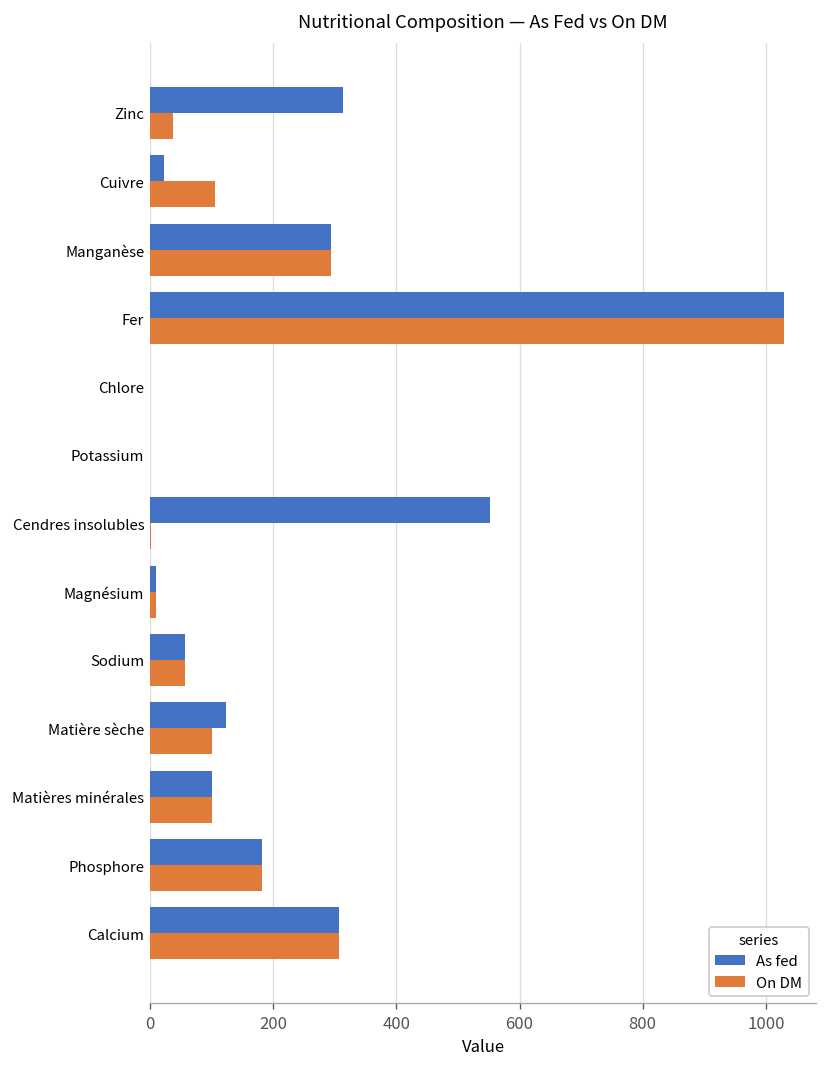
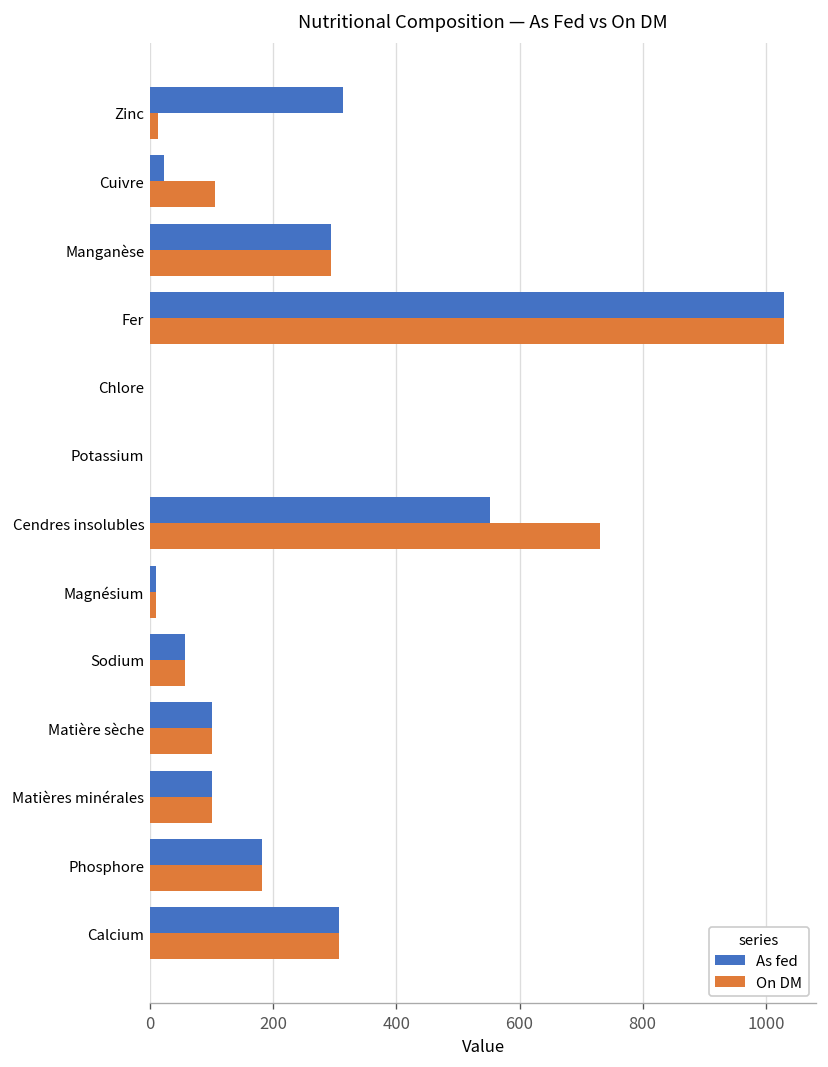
  {
    "As fed": {
      "Zinc": 310,
      "Cuivre": 20,
      "Manganèse": 290,
      "Fer": 1030,
      "Cendres insolubles": 550,
      "Magnésium": 10,
      "Sodium": 60,
-     "Matière sèche": 120,
+     "Matière sèche": 100,
      "Matières minérales": 100,
      "Phosphore": 180,
      "Calcium": 310
    },
    "On DM": {
-     "Zinc": 40,
+     "Zinc": 10,
      "Cuivre": 110,
      "Manganèse": 290,
      "Fer": 1030,
-     "Cendres insolubles": 0,
+     "Cendres insolubles": 730,
      "Magnésium": 10,
      "Sodium": 60,
      "Matière sèche": 100,
      "Matières minérales": 100,
      "Phosphore": 180,
      "Calcium": 310
    }
  }
